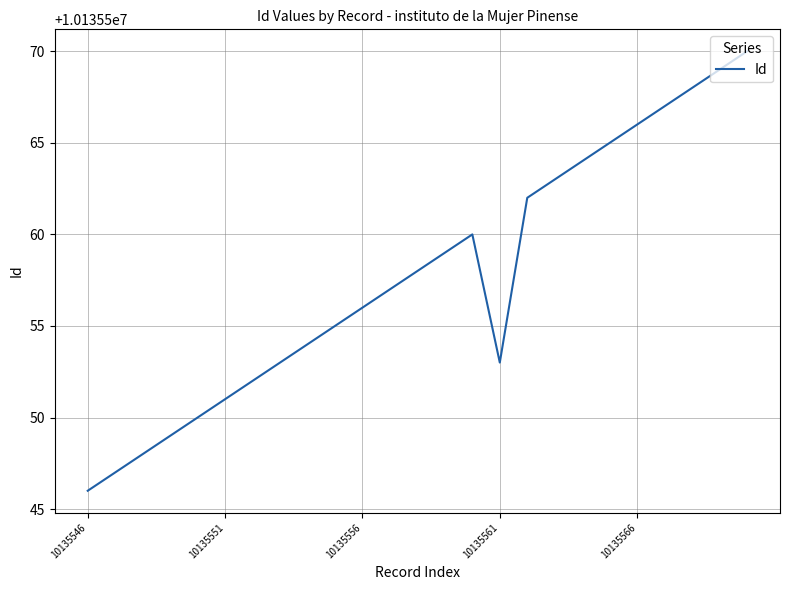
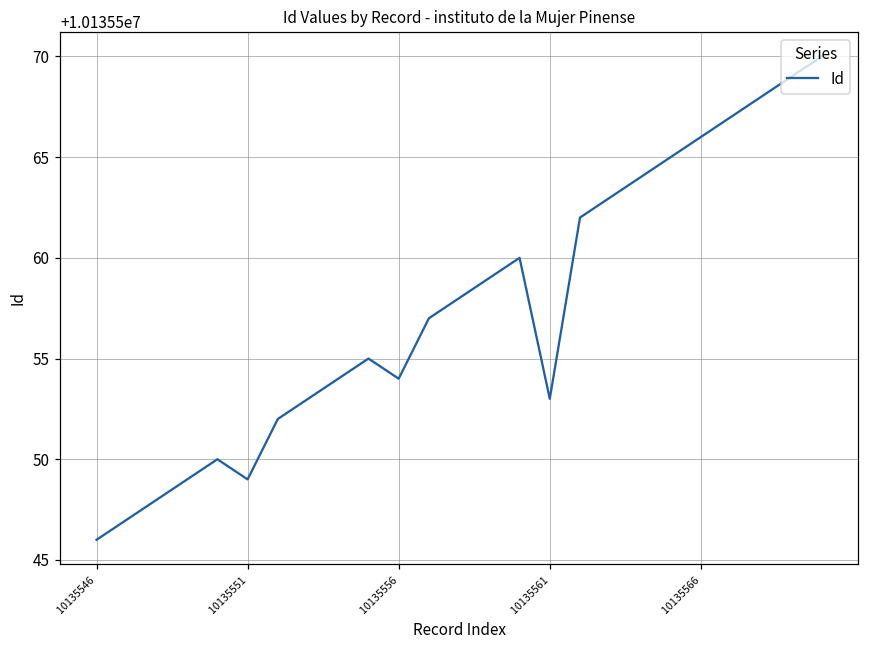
  {
    "10135546": 10135546,
-   "10135551": 10135551,
-   "10135556": 10135556,
+   "10135551": 10135549,
+   "10135556": 10135554,
    "10135561": 10135553,
    "10135566": 10135566
  }
